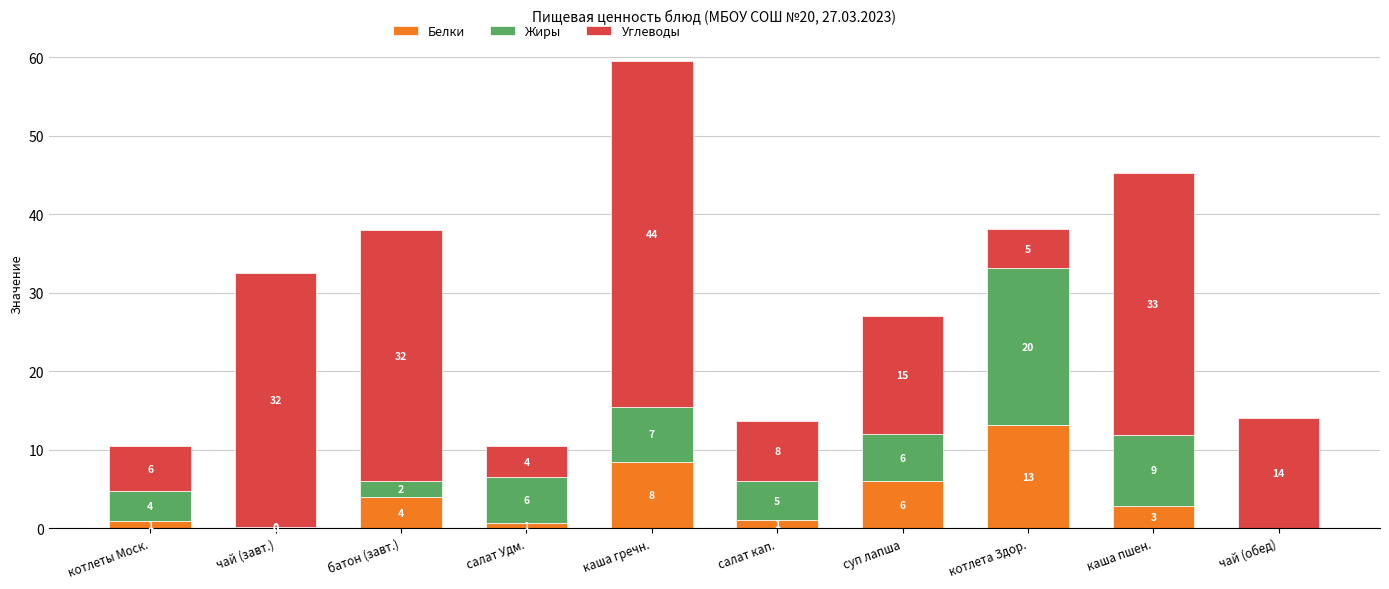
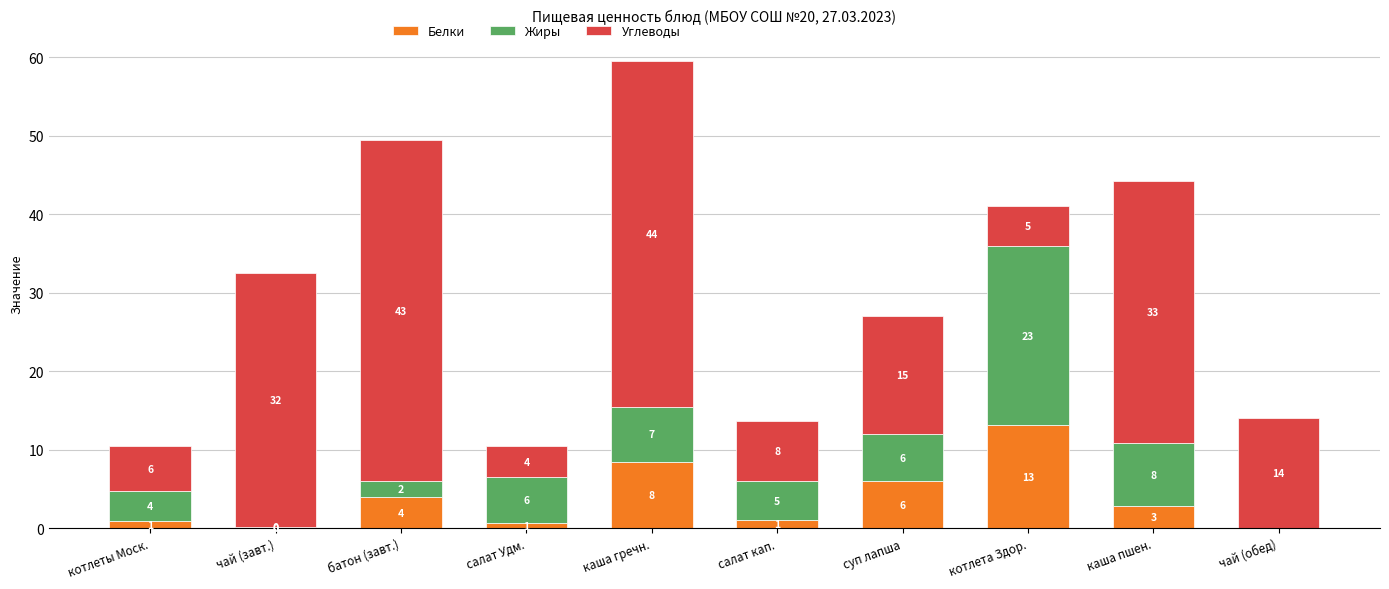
  {
    "Белки": {
      "котлеты Моск.": 1,
      "батон (завт.)": 4,
      "салат Удм.": 1,
      "каша гречн.": 8,
      "салат кап.": 1,
      "суп лапша": 6,
      "котлета Здор.": 13,
      "каша пшен.": 3
    },
    "Жиры": {
      "котлеты Моск.": 4,
      "батон (завт.)": 2,
      "салат Удм.": 6,
      "каша гречн.": 7,
      "салат кап.": 5,
      "суп лапша": 6,
-     "котлета Здор.": 20,
-     "каша пшен.": 9
+     "котлета Здор.": 23,
+     "каша пшен.": 8
    },
    "Углеводы": {
      "котлеты Моск.": 6,
      "чай (завт.)": 32,
-     "батон (завт.)": 32,
+     "батон (завт.)": 43,
      "салат Удм.": 4,
      "каша гречн.": 44,
      "салат кап.": 8,
      "суп лапша": 15,
      "котлета Здор.": 5,
      "каша пшен.": 33,
      "чай (обед)": 14
    }
  }
